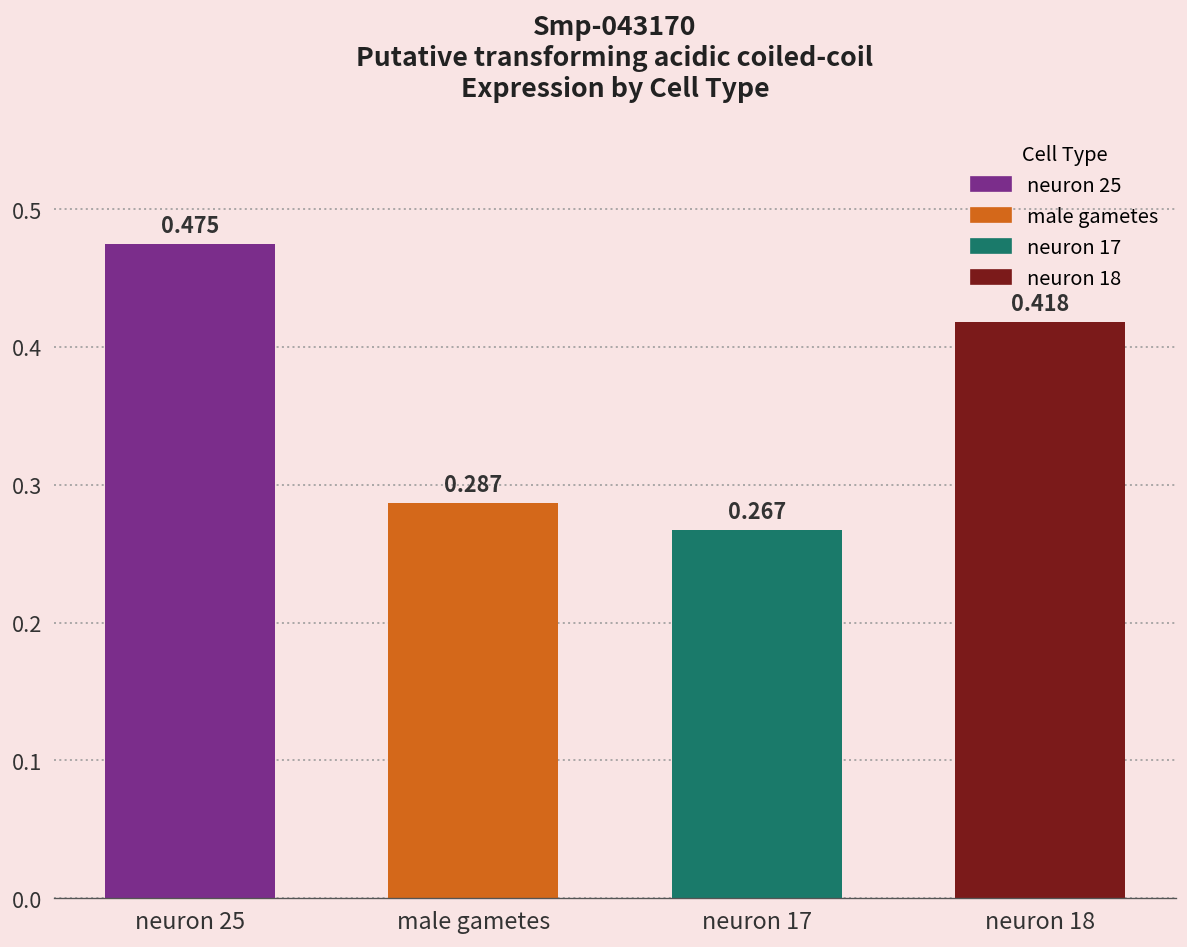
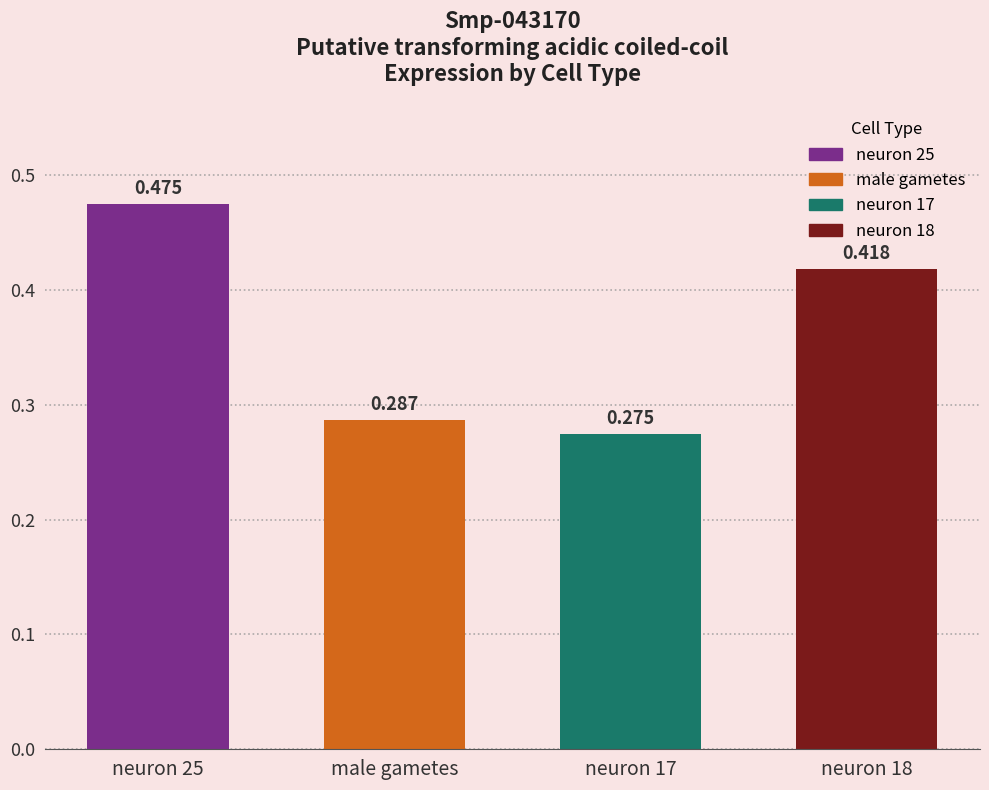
  {
    "neuron 25": 0.475,
    "male gametes": 0.287,
-   "neuron 17": 0.267,
+   "neuron 17": 0.275,
    "neuron 18": 0.418
  }
